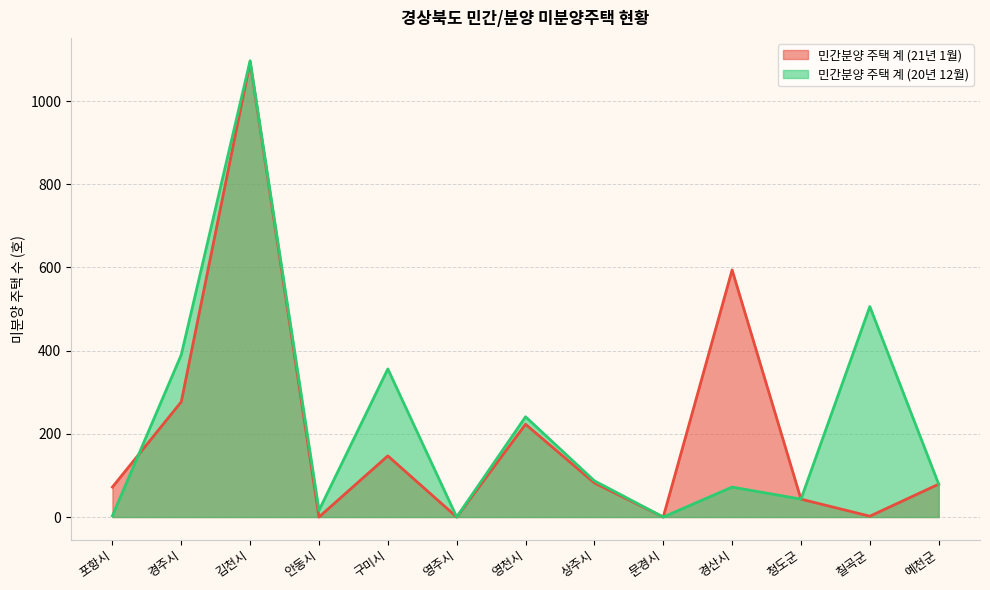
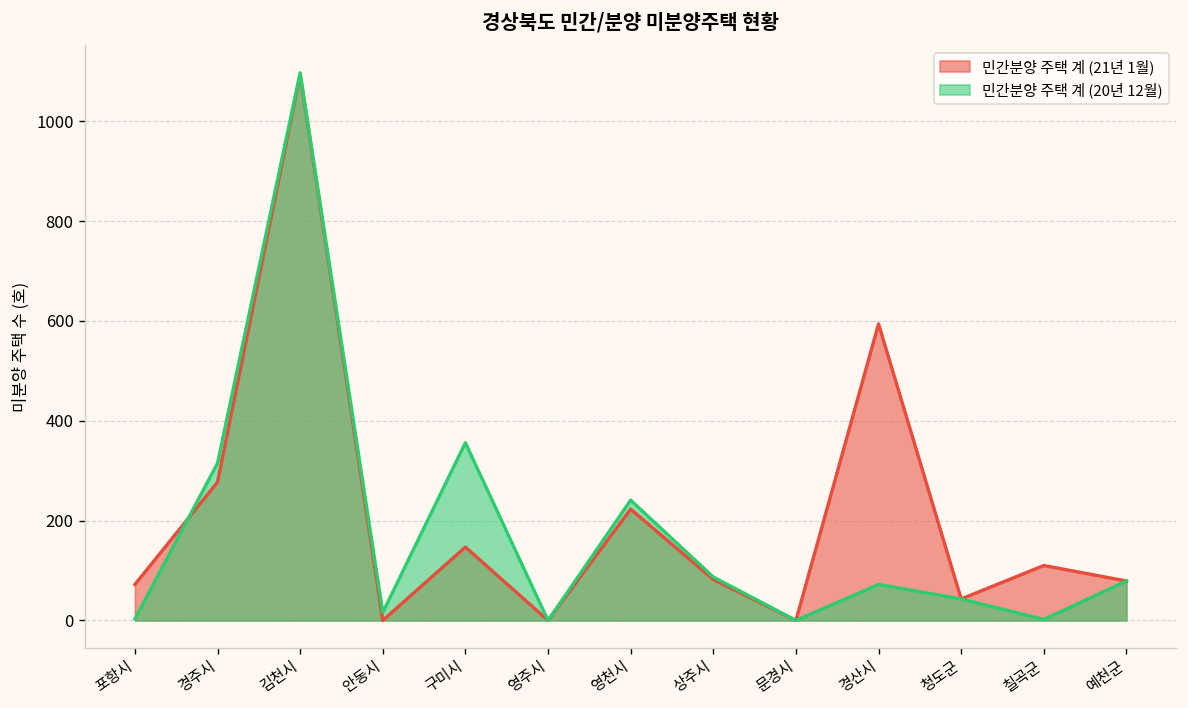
  {
    "민간분양 주택 계 (21년 1월)": {
      "포항시": 70,
      "경주시": 280,
      "안동시": 0,
      "구미시": 150,
      "영천시": 220,
      "경산시": 590,
-     "칠곡군": 0
+     "칠곡군": 110
    },
    "민간분양 주택 계 (20년 12월)": {
      "포항시": 0,
-     "경주시": 390,
+     "경주시": 320,
      "안동시": 20,
      "구미시": 360,
      "영천시": 240,
      "경산시": 70,
-     "칠곡군": 510
+     "칠곡군": 0
    }
  }
